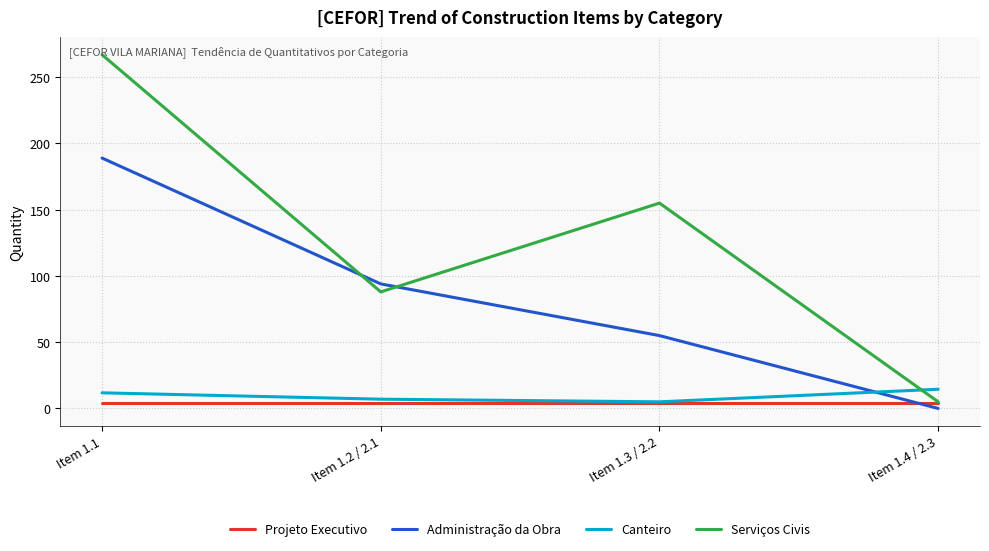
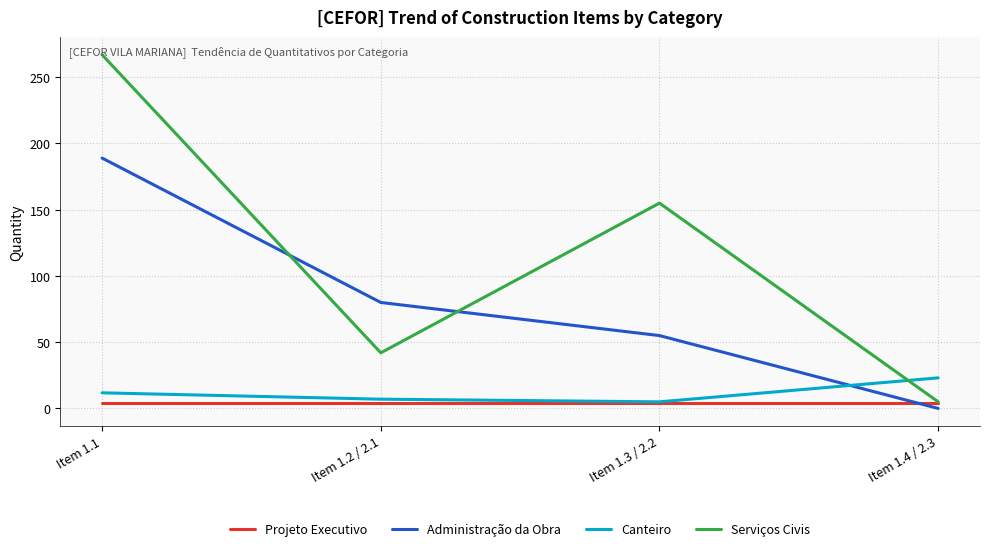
  {
    "Projeto Executivo": {
      "Item 1.1": 4,
      "Item 1.2 / 2.1": 4
    },
    "Administração da Obra": {
      "Item 1.1": 189,
-     "Item 1.2 / 2.1": 94,
+     "Item 1.2 / 2.1": 80,
      "Item 1.3 / 2.2": 55,
      "Item 1.4 / 2.3": 0
    },
    "Canteiro": {
      "Item 1.1": 12,
      "Item 1.2 / 2.1": 7,
-     "Item 1.4 / 2.3": 15
+     "Item 1.4 / 2.3": 23
    },
    "Serviços Civis": {
      "Item 1.1": 267,
-     "Item 1.2 / 2.1": 88,
+     "Item 1.2 / 2.1": 42,
      "Item 1.3 / 2.2": 155
    }
  }
